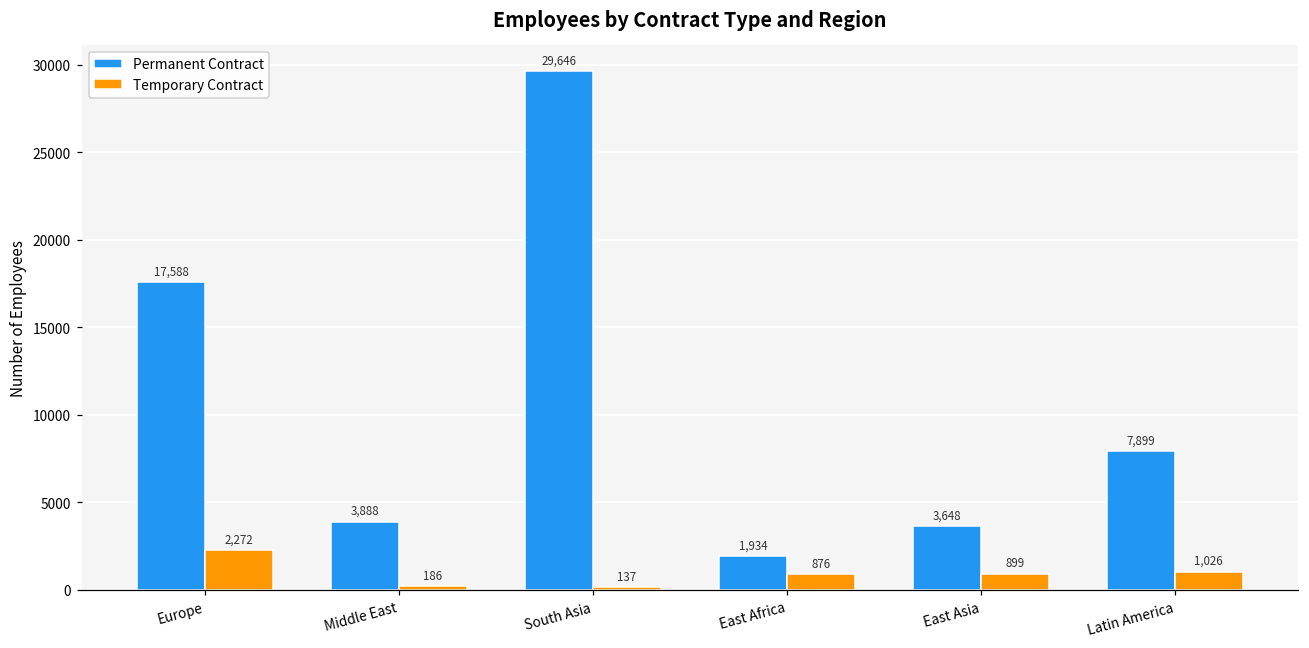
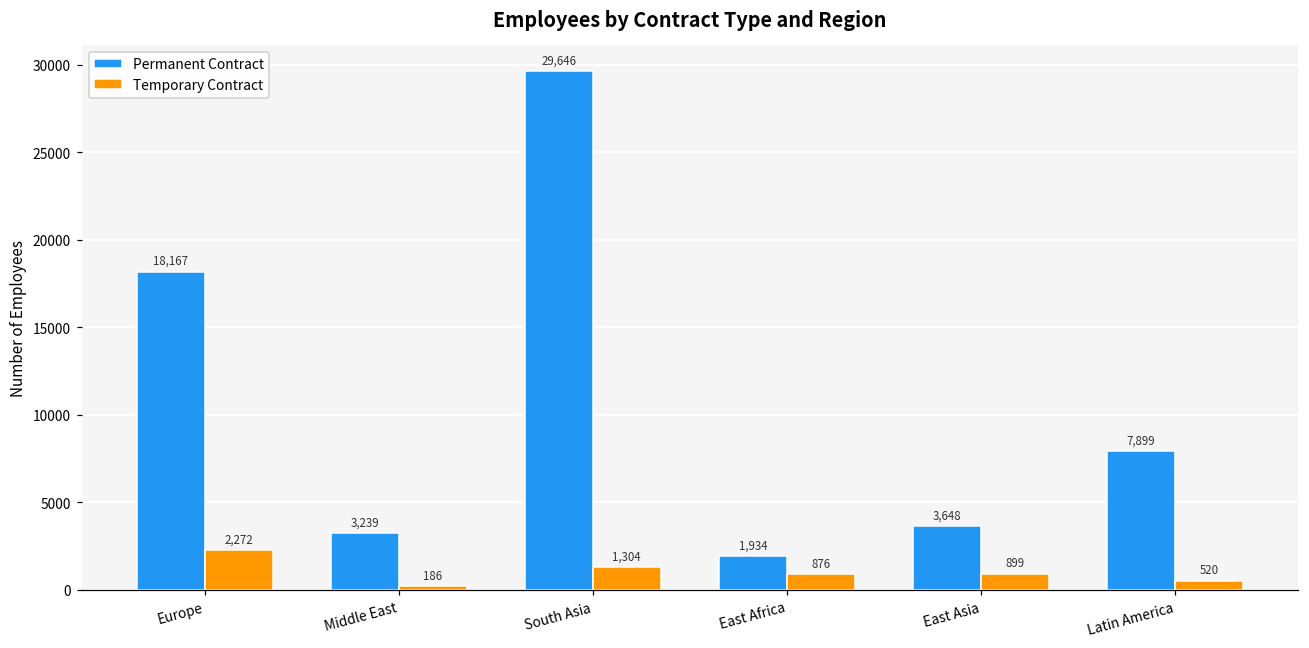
  {
    "Permanent Contract": {
-     "Europe": "17,588",
-     "Middle East": "3,888",
+     "Europe": "18,167",
+     "Middle East": "3,239",
      "South Asia": "29,646",
      "East Africa": "1,934",
      "East Asia": "3,648",
      "Latin America": "7,899"
    },
    "Temporary Contract": {
      "Europe": "2,272",
      "Middle East": "186",
-     "South Asia": "137",
+     "South Asia": "1,304",
      "East Africa": "876",
      "East Asia": "899",
-     "Latin America": "1,026"
+     "Latin America": "520"
    }
  }
